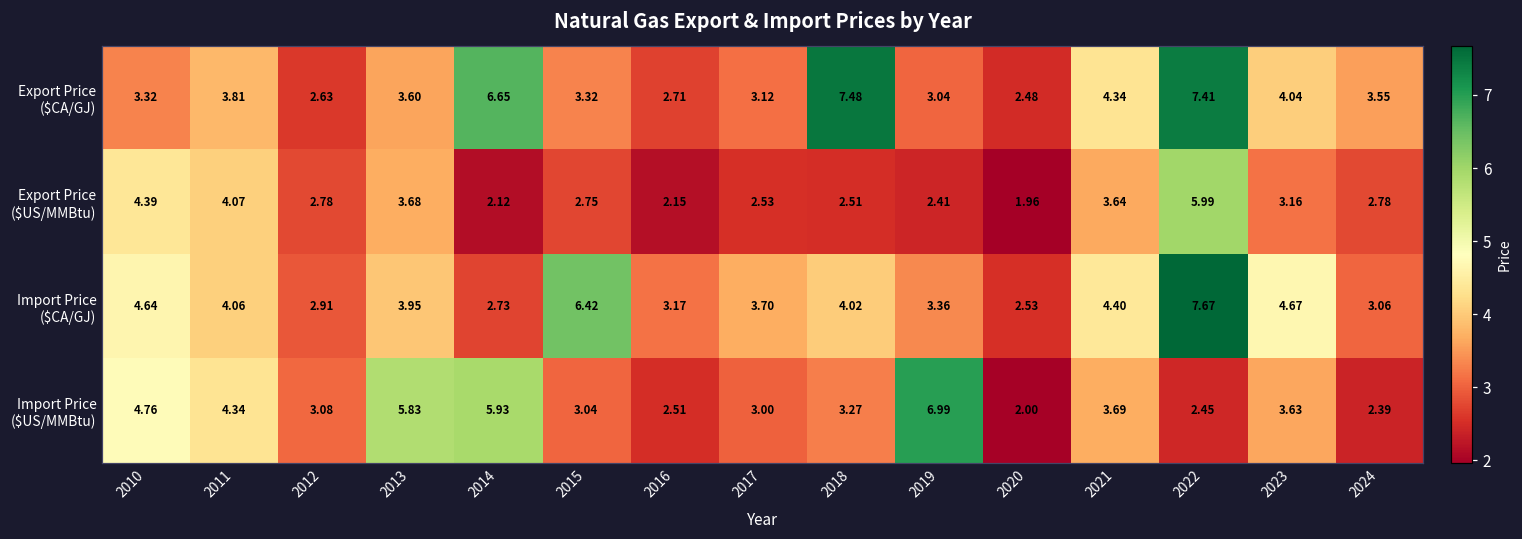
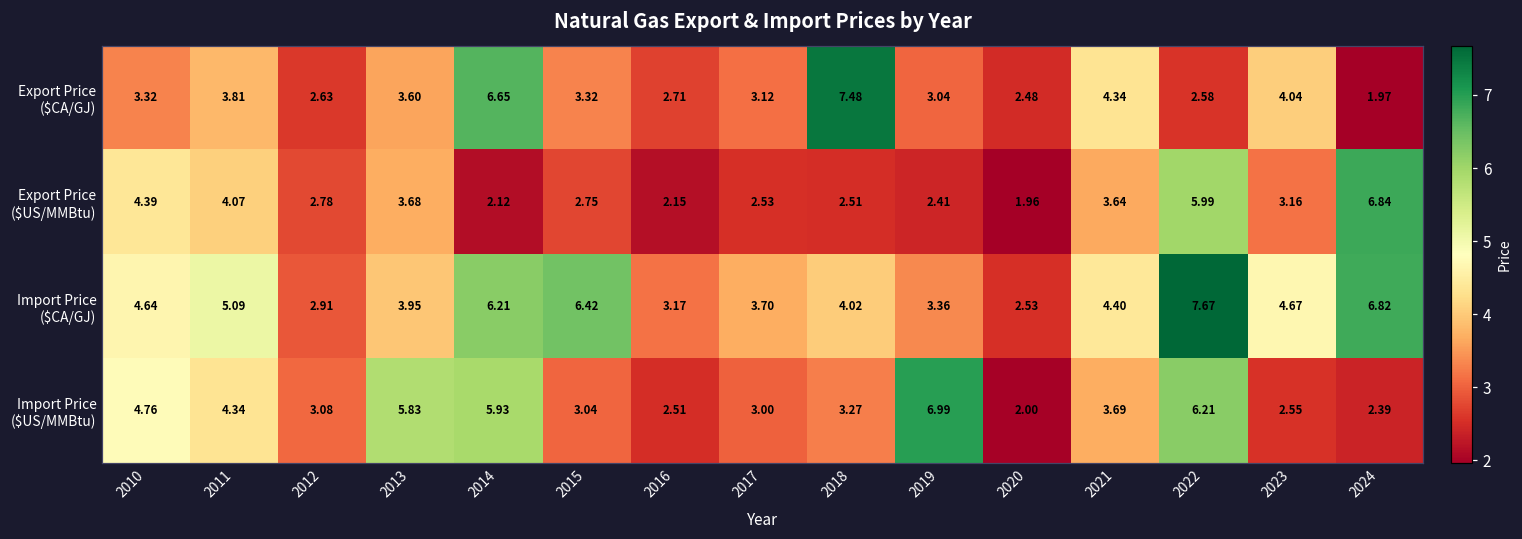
  {
    "Export Price ($CA/GJ)": {
      "2010": 3.32,
      "2011": 3.81,
      "2012": 2.63,
      "2013": 3.60,
      "2014": 6.65,
      "2015": 3.32,
      "2016": 2.71,
      "2017": 3.12,
      "2018": 7.48,
      "2019": 3.04,
      "2020": 2.48,
      "2021": 4.34,
-     "2022": 7.41,
+     "2022": 2.58,
      "2023": 4.04,
-     "2024": 3.55
+     "2024": 1.97
    },
    "Export Price ($US/MMBtu)": {
      "2010": 4.39,
      "2011": 4.07,
      "2012": 2.78,
      "2013": 3.68,
      "2014": 2.12,
      "2015": 2.75,
      "2016": 2.15,
      "2017": 2.53,
      "2018": 2.51,
      "2019": 2.41,
      "2020": 1.96,
      "2021": 3.64,
      "2022": 5.99,
      "2023": 3.16,
-     "2024": 2.78
+     "2024": 6.84
    },
    "Import Price ($CA/GJ)": {
      "2010": 4.64,
-     "2011": 4.06,
+     "2011": 5.09,
      "2012": 2.91,
      "2013": 3.95,
-     "2014": 2.73,
+     "2014": 6.21,
      "2015": 6.42,
      "2016": 3.17,
      "2017": 3.70,
      "2018": 4.02,
      "2019": 3.36,
      "2020": 2.53,
      "2021": 4.40,
      "2022": 7.67,
      "2023": 4.67,
-     "2024": 3.06
+     "2024": 6.82
    },
    "Import Price ($US/MMBtu)": {
      "2010": 4.76,
      "2011": 4.34,
      "2012": 3.08,
      "2013": 5.83,
      "2014": 5.93,
      "2015": 3.04,
      "2016": 2.51,
      "2017": 3.00,
      "2018": 3.27,
      "2019": 6.99,
      "2020": 2.00,
      "2021": 3.69,
-     "2022": 2.45,
-     "2023": 3.63,
+     "2022": 6.21,
+     "2023": 2.55,
      "2024": 2.39
    }
  }
